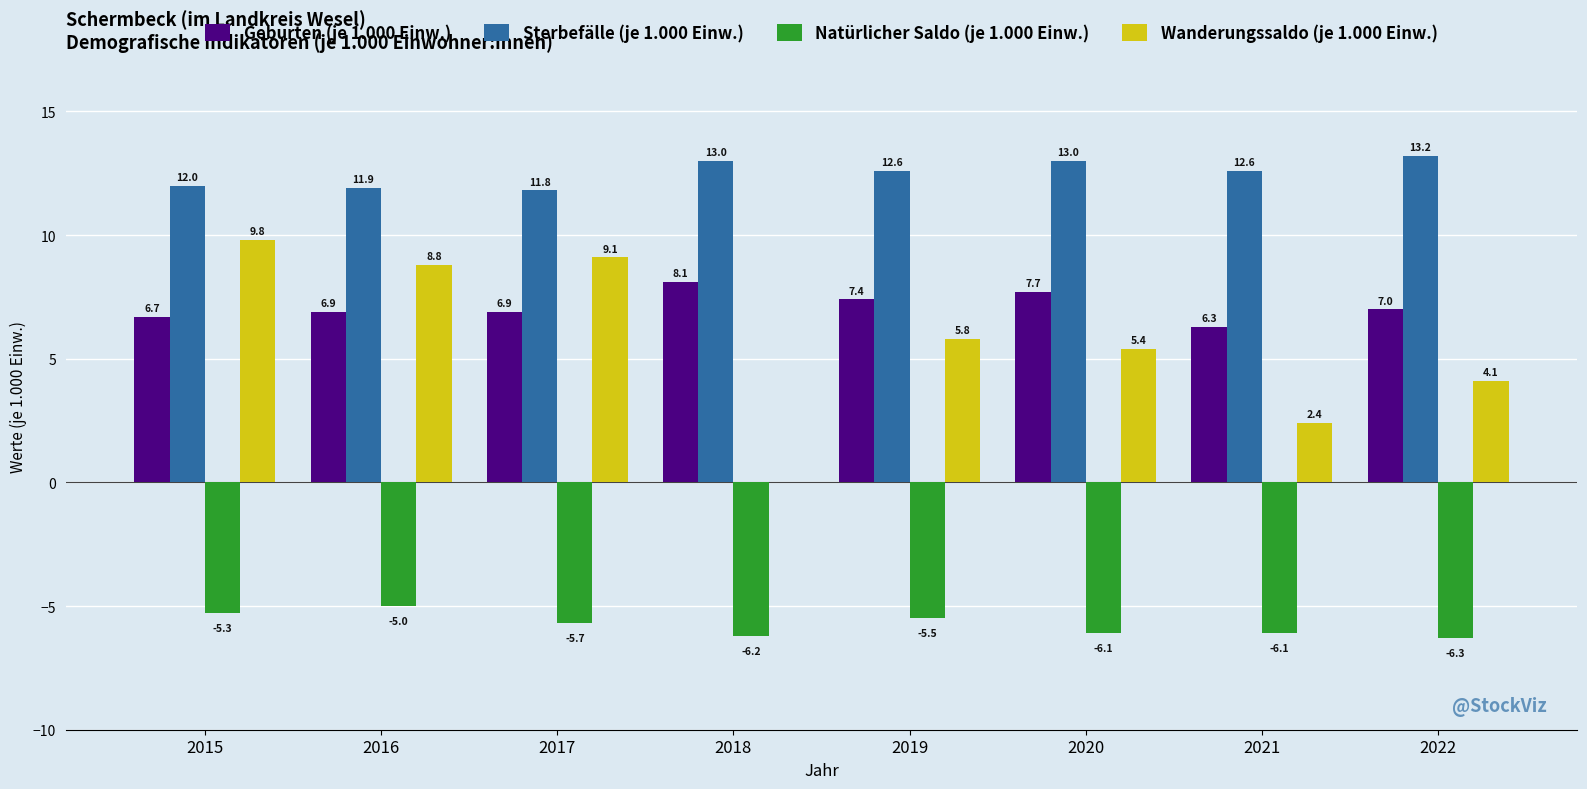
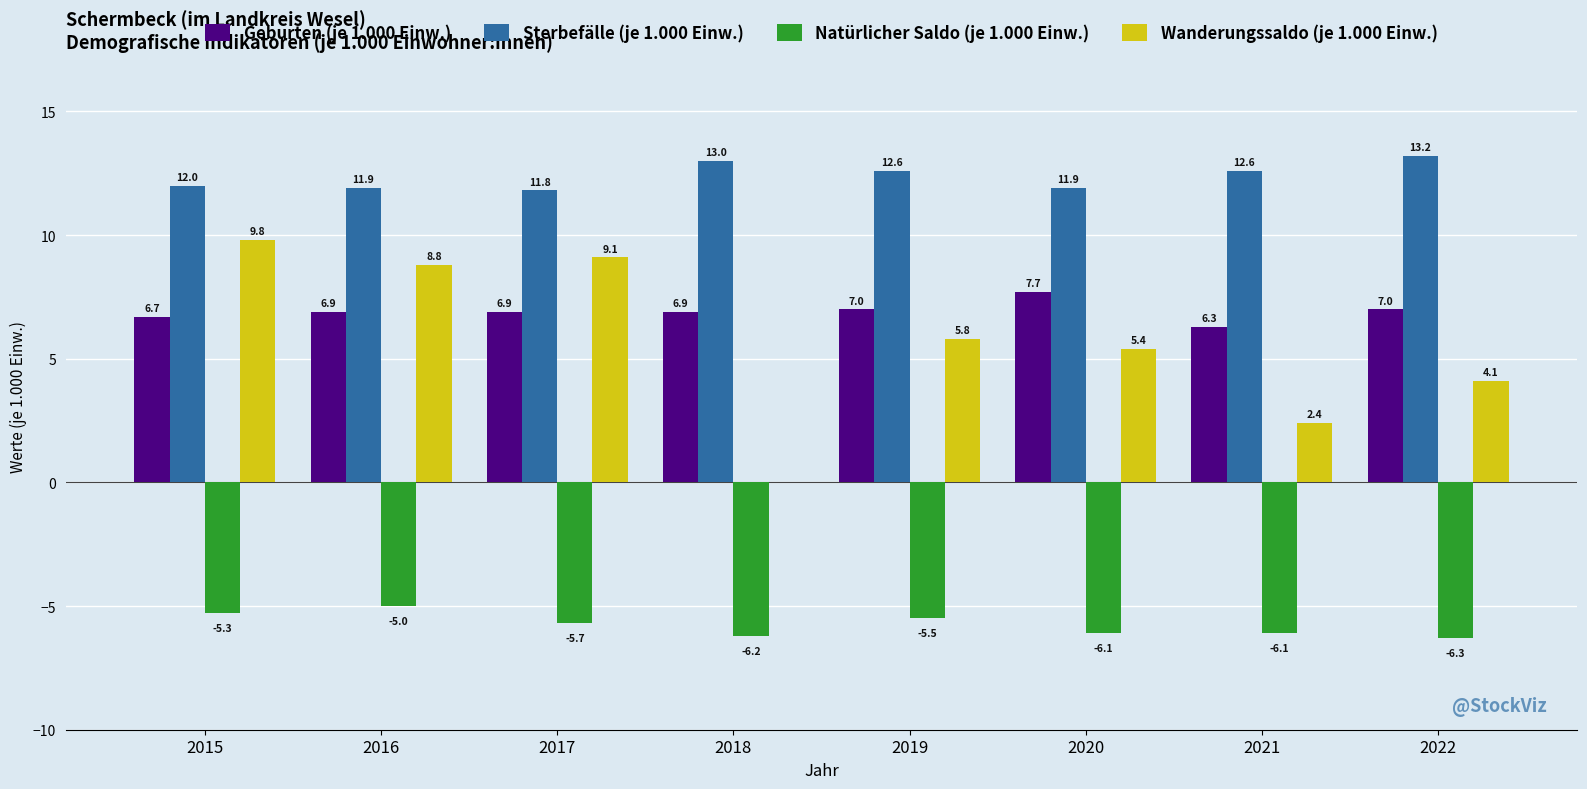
  {
    "Geburten (je 1.000 Einw.)": {
      "2015": 6.7,
      "2016": 6.9,
      "2017": 6.9,
-     "2018": 8.1,
-     "2019": 7.4,
+     "2018": 6.9,
+     "2019": 7.0,
      "2020": 7.7,
      "2021": 6.3,
      "2022": 7.0
    },
    "Sterbefälle (je 1.000 Einw.)": {
      "2015": 12.0,
      "2016": 11.9,
      "2017": 11.8,
      "2018": 13.0,
      "2019": 12.6,
-     "2020": 13.0,
+     "2020": 11.9,
      "2021": 12.6,
      "2022": 13.2
    },
    "Natürlicher Saldo (je 1.000 Einw.)": {
      "2015": -5.3,
      "2016": -5.0,
      "2017": -5.7,
      "2018": -6.2,
      "2019": -5.5,
      "2020": -6.1,
      "2021": -6.1,
      "2022": -6.3
    }
  }
